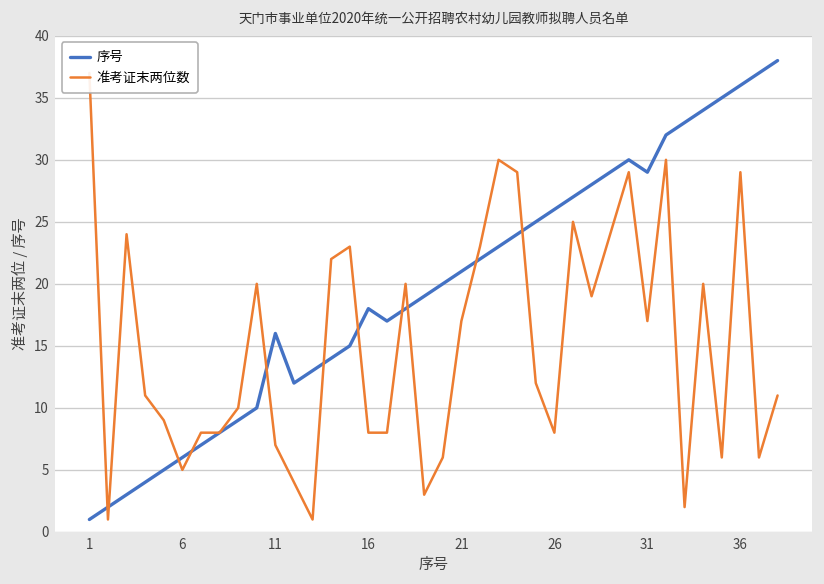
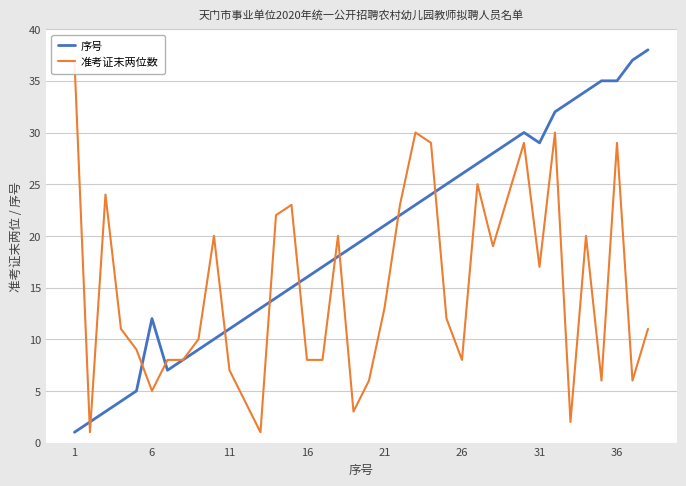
  {
    "序号": {
      "1": 1,
-     "6": 6,
-     "11": 16,
-     "16": 18,
+     "6": 12,
+     "11": 11,
+     "16": 16,
      "21": 21,
      "26": 26,
      "31": 29,
-     "36": 36
+     "36": 35
    },
    "准考证末两位数": {
      "6": 5,
      "11": 7,
      "16": 8,
-     "21": 17,
+     "21": 13,
      "26": 8,
      "31": 17,
      "36": 29
    }
  }
